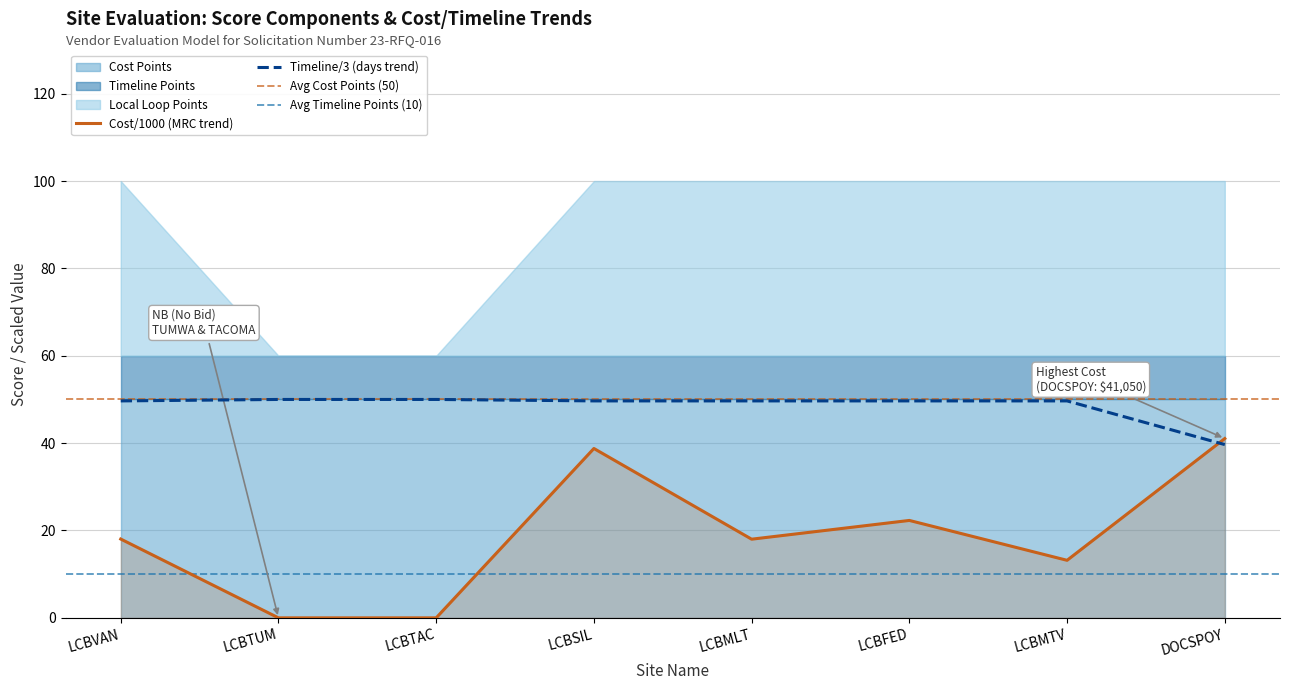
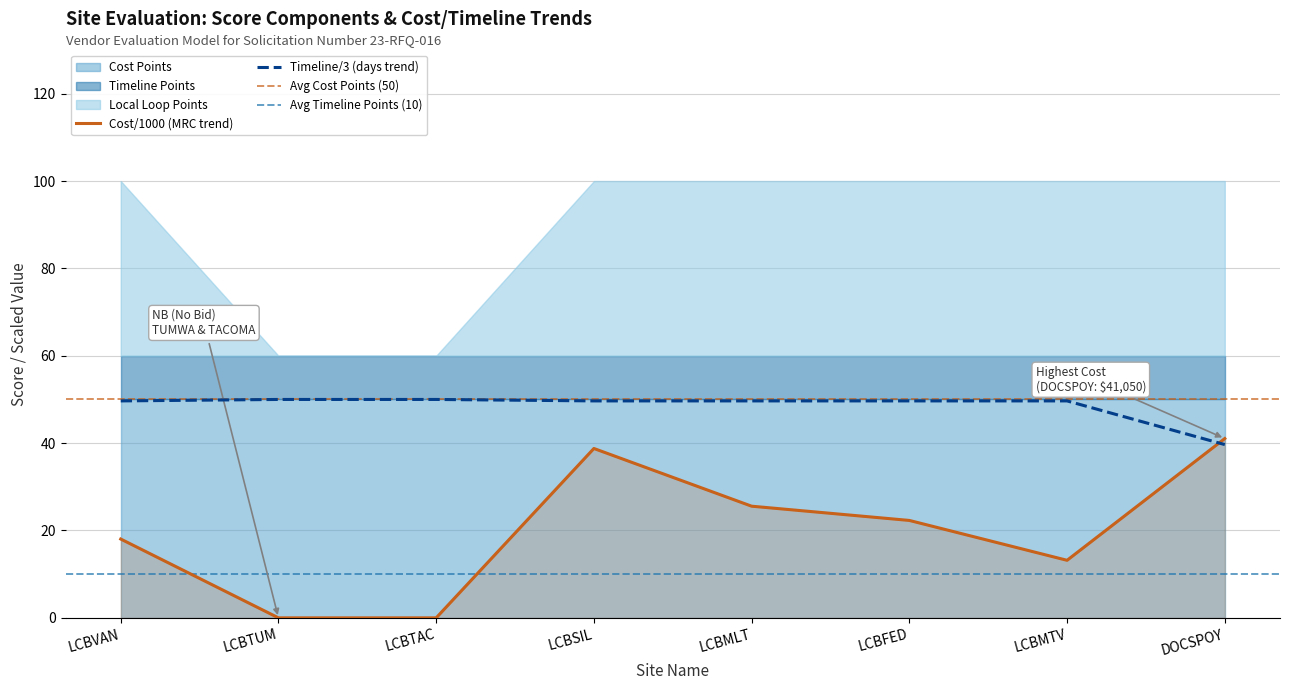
  {
    "Cost/1000 (MRC trend)": {
      "LCBVAN": 18,
      "LCBTUM": 0,
      "LCBTAC": 0,
      "LCBSIL": 39,
-     "LCBMLT": 18,
+     "LCBMLT": 26,
      "LCBFED": 22,
      "LCBMTV": 13,
      "DOCSPOY": 41
    },
    "Timeline Points": {
      "LCBVAN": 10,
      "LCBSIL": 10,
      "LCBMLT": 10,
      "LCBFED": 10,
      "LCBMTV": 10,
      "DOCSPOY": 10
    },
    "Timeline/3 (days trend)": {
      "DOCSPOY": 40
    }
  }
